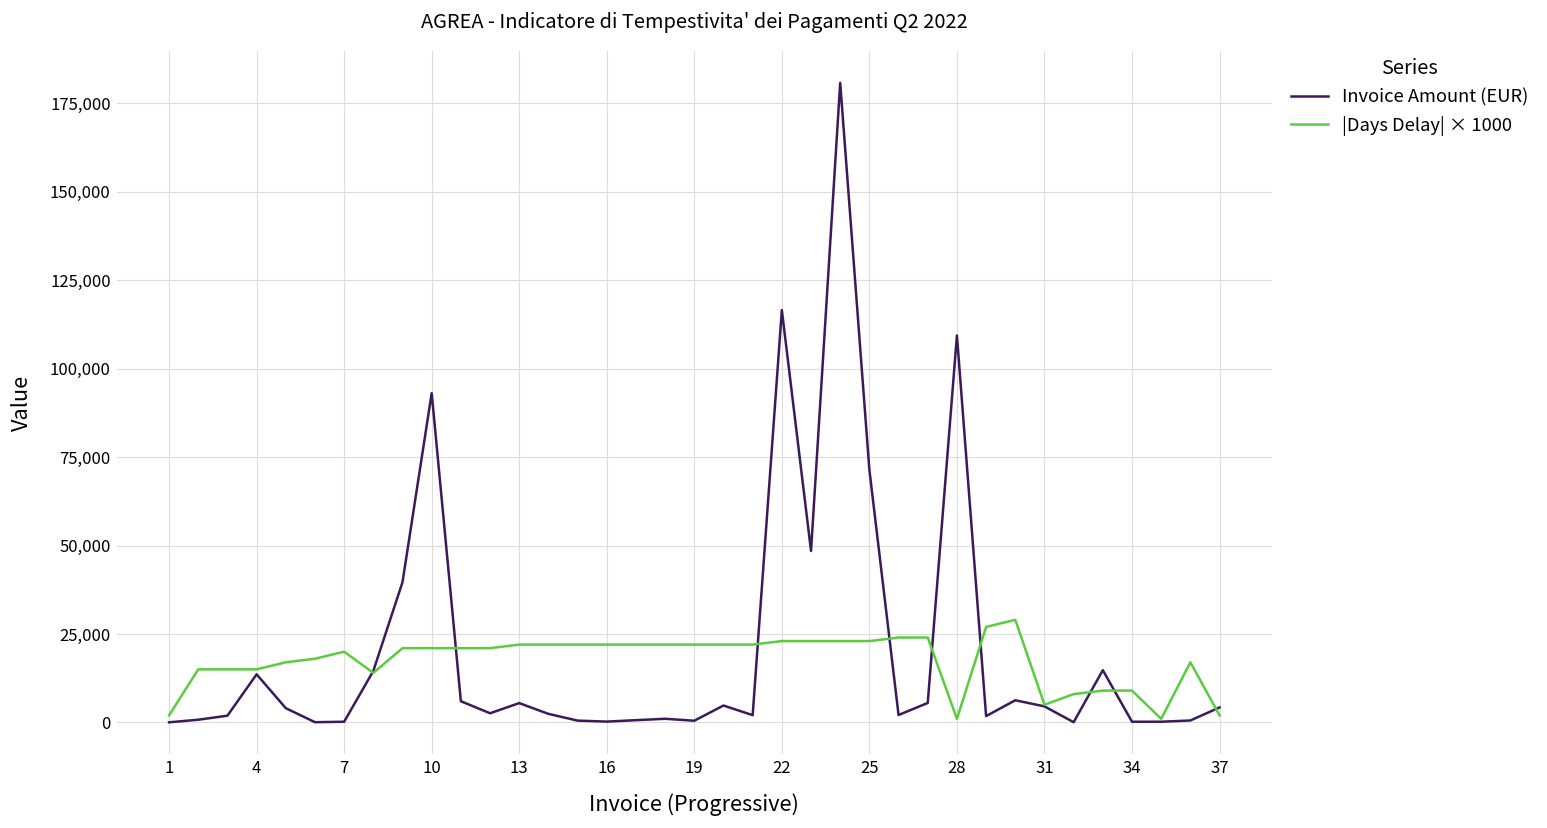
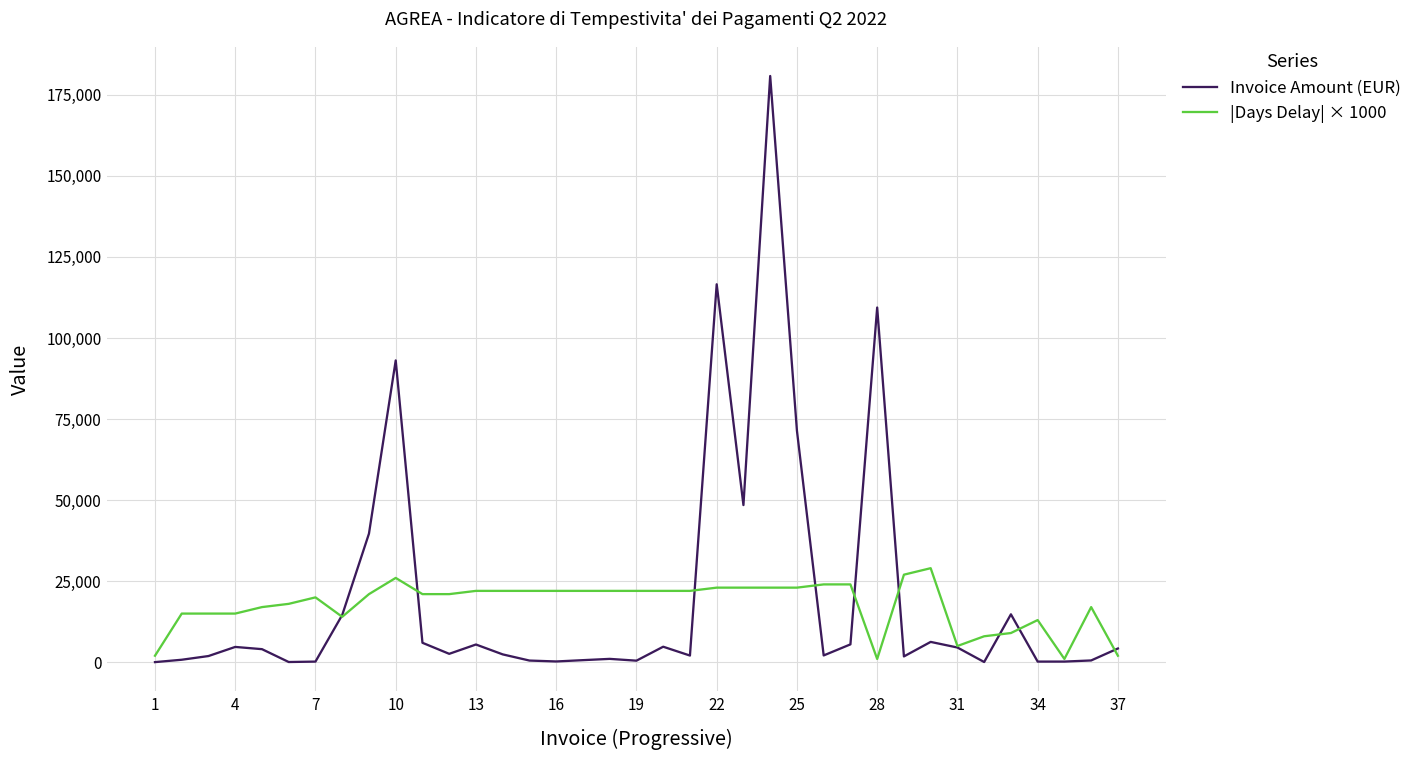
  {
    "Invoice Amount (EUR)": {
      "1": "0",
-     "4": "14,000",
+     "4": "5,000",
      "7": "0",
      "10": "93,000",
      "13": "5,000",
      "16": "0",
      "19": "0",
      "22": "117,000",
      "25": "71,000",
      "28": "109,000",
      "34": "0",
      "37": "4,000"
    },
    "|Days Delay| × 1000": {
      "1": "2,000",
      "4": "15,000",
      "7": "20,000",
-     "10": "21,000",
+     "10": "26,000",
      "13": "22,000",
      "16": "22,000",
      "19": "22,000",
      "22": "23,000",
      "25": "23,000",
      "28": "1,000",
-     "34": "9,000",
+     "34": "13,000",
      "37": "2,000"
    }
  }
